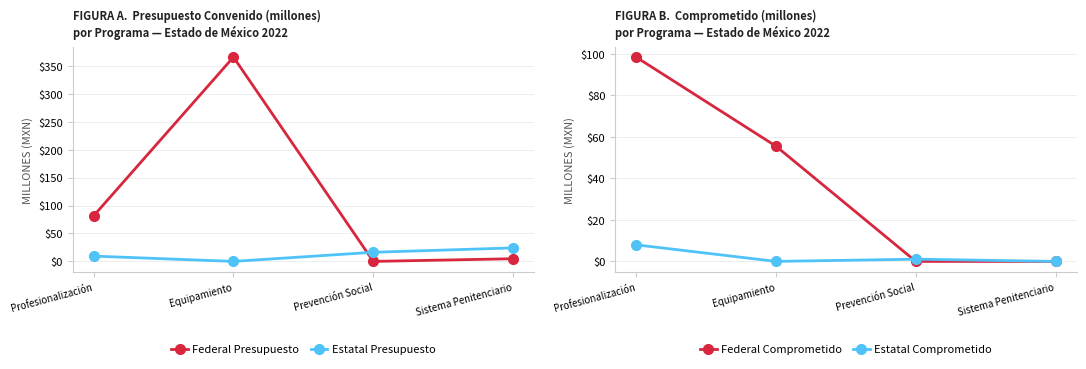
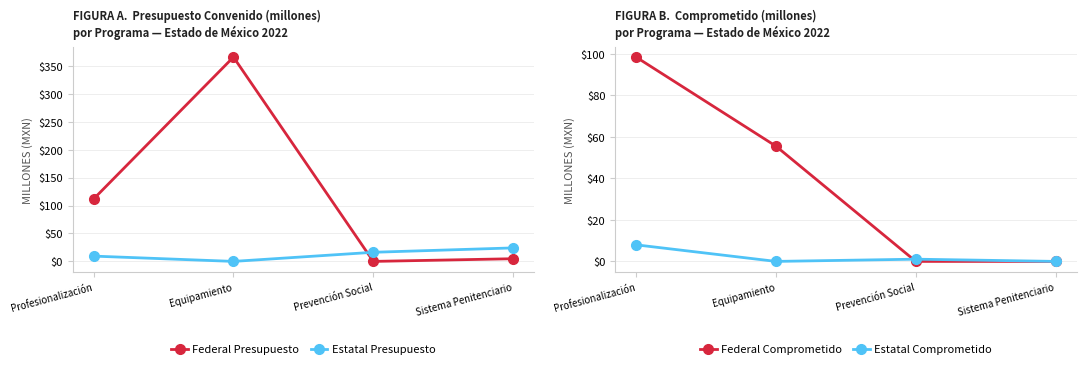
  {
    "FIGURA A. Presupuesto Convenido (millones) por Programa — Estado de México 2022": {
      "Federal Presupuesto": {
-       "Profesionalización": "$80",
+       "Profesionalización": "$110",
        "Equipamiento": "$370",
        "Prevención Social": "$0",
        "Sistema Penitenciario": "$0"
      },
      "Estatal Presupuesto": {
        "Profesionalización": "$10",
        "Equipamiento": "$0",
        "Prevención Social": "$20",
        "Sistema Penitenciario": "$20"
      }
    },
    "FIGURA B. Comprometido (millones) por Programa — Estado de México 2022": {
      "Federal Comprometido": {
        "Profesionalización": "$98",
        "Equipamiento": "$56"
      },
      "Estatal Comprometido": {
        "Profesionalización": "$8",
        "Equipamiento": "$0"
      }
    }
  }
